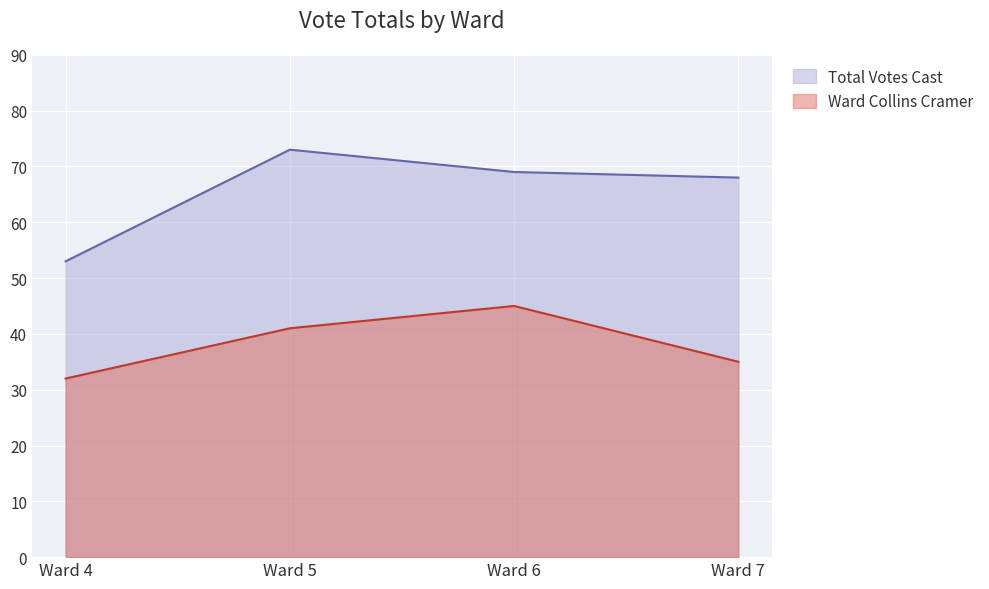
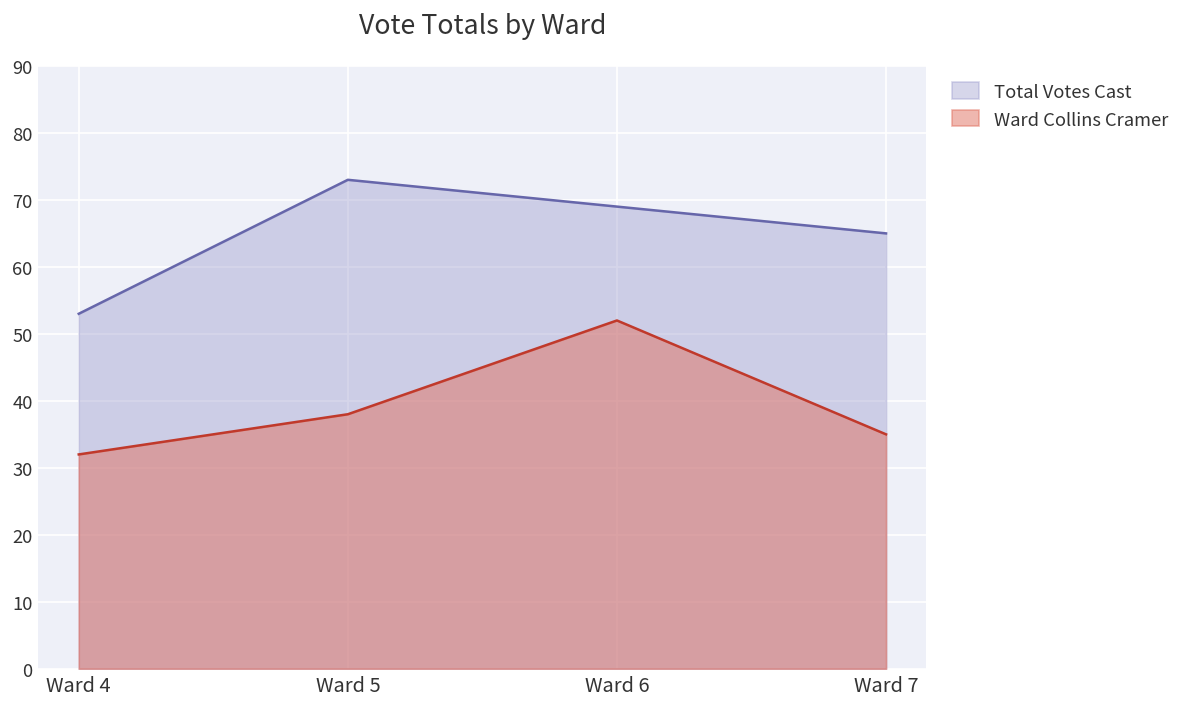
  {
    "Total Votes Cast": {
      "Ward 4": 53,
      "Ward 5": 73,
      "Ward 6": 69,
-     "Ward 7": 68
+     "Ward 7": 65
    },
    "Ward Collins Cramer": {
      "Ward 4": 32,
-     "Ward 5": 41,
-     "Ward 6": 45,
+     "Ward 5": 38,
+     "Ward 6": 52,
      "Ward 7": 35
    }
  }
